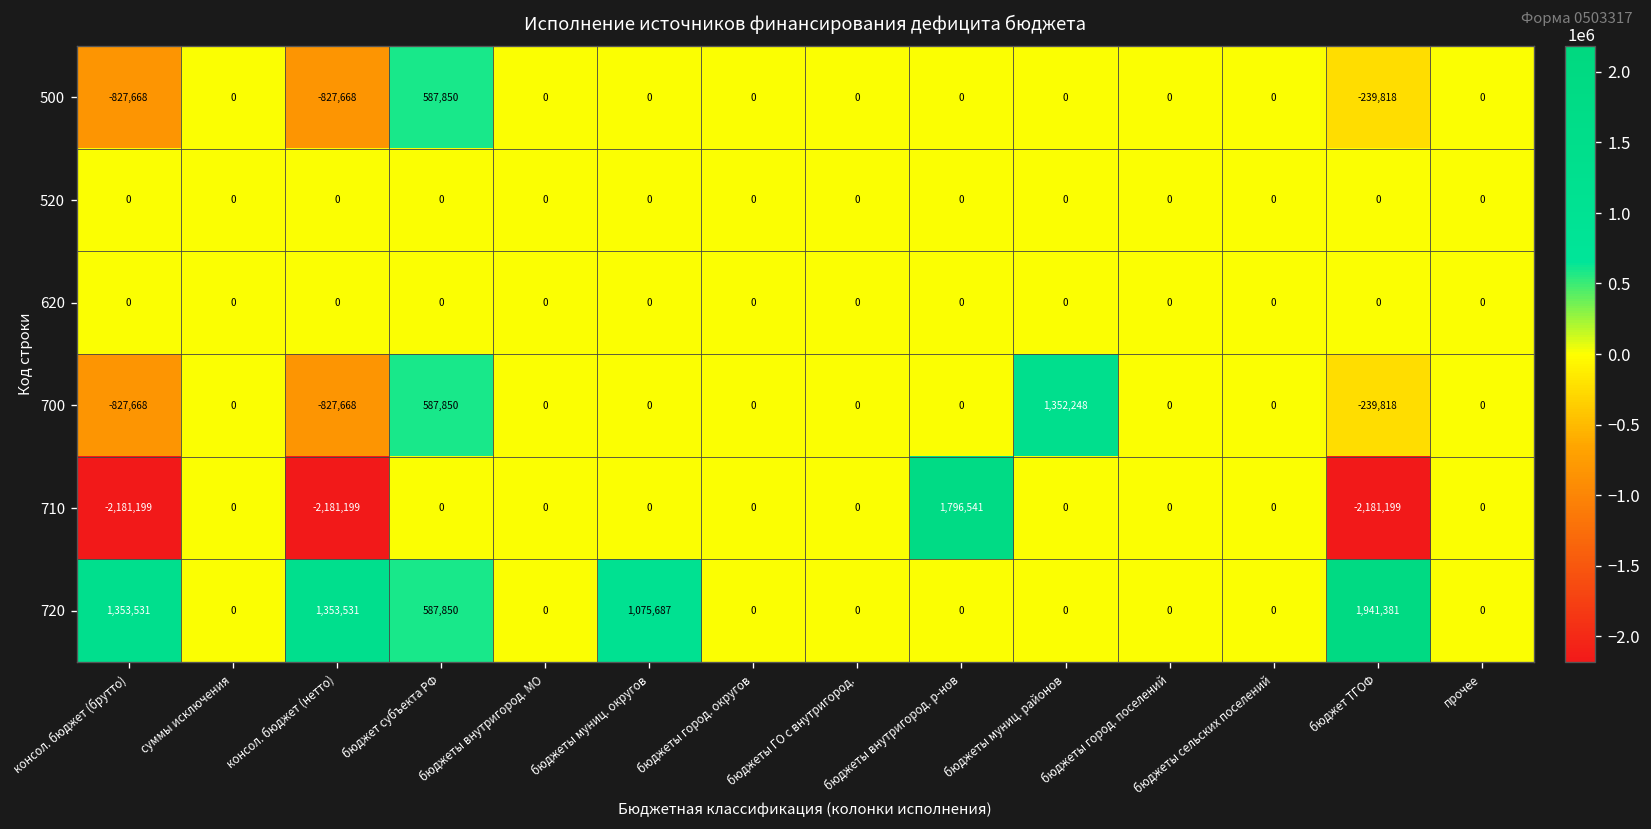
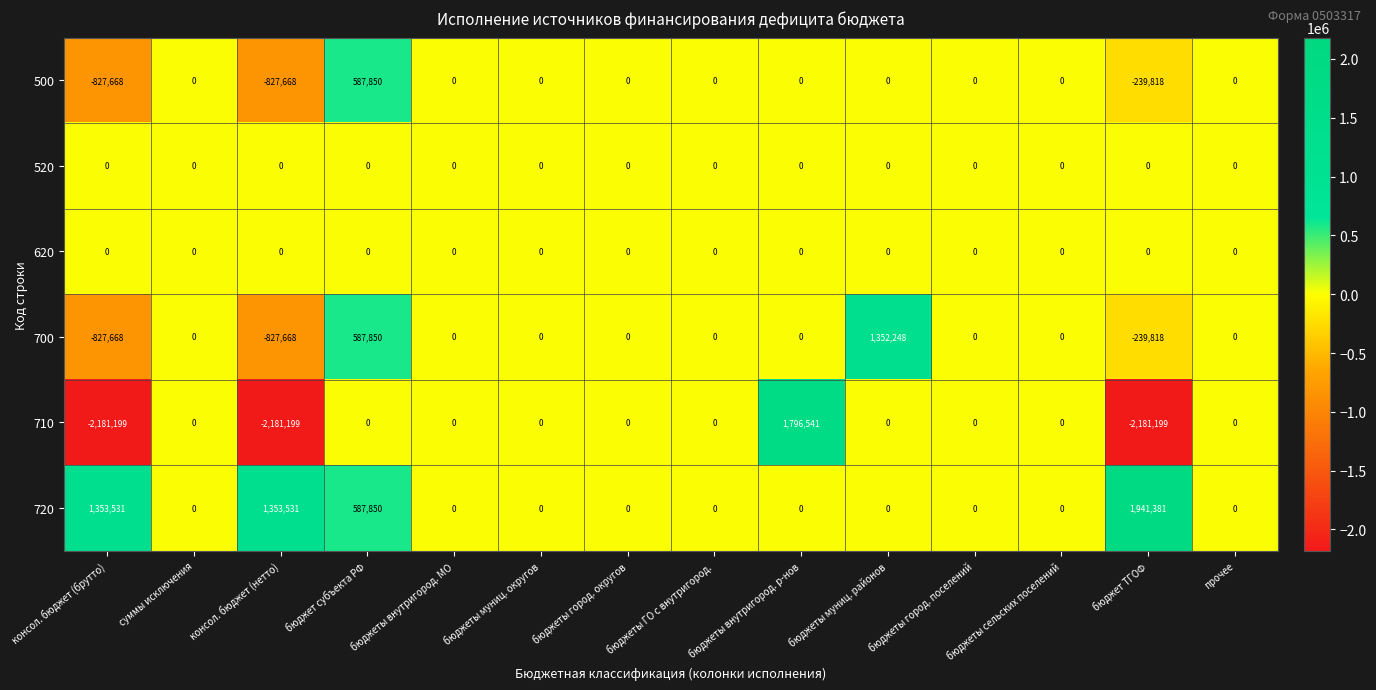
  {
    "500": {
      "консол. бюджет (брутто)": "-827,668",
      "суммы исключения": "0",
      "консол. бюджет (нетто)": "-827,668",
      "бюджет субъекта РФ": "587,850",
      "бюджеты внутригород. МО": "0",
      "бюджеты муниц. округов": "0",
      "бюджеты город. округов": "0",
      "бюджеты ГО с внутригород.": "0",
      "бюджеты внутригород. р-нов": "0",
      "бюджеты муниц. районов": "0",
      "бюджеты город. поселений": "0",
      "бюджеты сельских поселений": "0",
      "бюджет ТГОФ": "-239,818",
      "прочее": "0"
    },
    "520": {
      "консол. бюджет (брутто)": "0",
      "суммы исключения": "0",
      "консол. бюджет (нетто)": "0",
      "бюджет субъекта РФ": "0",
      "бюджеты внутригород. МО": "0",
      "бюджеты муниц. округов": "0",
      "бюджеты город. округов": "0",
      "бюджеты ГО с внутригород.": "0",
      "бюджеты внутригород. р-нов": "0",
      "бюджеты муниц. районов": "0",
      "бюджеты город. поселений": "0",
      "бюджеты сельских поселений": "0",
      "бюджет ТГОФ": "0",
      "прочее": "0"
    },
    "620": {
      "консол. бюджет (брутто)": "0",
      "суммы исключения": "0",
      "консол. бюджет (нетто)": "0",
      "бюджет субъекта РФ": "0",
      "бюджеты внутригород. МО": "0",
      "бюджеты муниц. округов": "0",
      "бюджеты город. округов": "0",
      "бюджеты ГО с внутригород.": "0",
      "бюджеты внутригород. р-нов": "0",
      "бюджеты муниц. районов": "0",
      "бюджеты город. поселений": "0",
      "бюджеты сельских поселений": "0",
      "бюджет ТГОФ": "0",
      "прочее": "0"
    },
    "700": {
      "консол. бюджет (брутто)": "-827,668",
      "суммы исключения": "0",
      "консол. бюджет (нетто)": "-827,668",
      "бюджет субъекта РФ": "587,850",
      "бюджеты внутригород. МО": "0",
      "бюджеты муниц. округов": "0",
      "бюджеты город. округов": "0",
      "бюджеты ГО с внутригород.": "0",
      "бюджеты внутригород. р-нов": "0",
      "бюджеты муниц. районов": "1,352,248",
      "бюджеты город. поселений": "0",
      "бюджеты сельских поселений": "0",
      "бюджет ТГОФ": "-239,818",
      "прочее": "0"
    },
    "710": {
      "консол. бюджет (брутто)": "-2,181,199",
      "суммы исключения": "0",
      "консол. бюджет (нетто)": "-2,181,199",
      "бюджет субъекта РФ": "0",
      "бюджеты внутригород. МО": "0",
      "бюджеты муниц. округов": "0",
      "бюджеты город. округов": "0",
      "бюджеты ГО с внутригород.": "0",
      "бюджеты внутригород. р-нов": "1,796,541",
      "бюджеты муниц. районов": "0",
      "бюджеты город. поселений": "0",
      "бюджеты сельских поселений": "0",
      "бюджет ТГОФ": "-2,181,199",
      "прочее": "0"
    },
    "720": {
      "консол. бюджет (брутто)": "1,353,531",
      "суммы исключения": "0",
      "консол. бюджет (нетто)": "1,353,531",
      "бюджет субъекта РФ": "587,850",
      "бюджеты внутригород. МО": "0",
-     "бюджеты муниц. округов": "1,075,687",
+     "бюджеты муниц. округов": "0",
      "бюджеты город. округов": "0",
      "бюджеты ГО с внутригород.": "0",
      "бюджеты внутригород. р-нов": "0",
      "бюджеты муниц. районов": "0",
      "бюджеты город. поселений": "0",
      "бюджеты сельских поселений": "0",
      "бюджет ТГОФ": "1,941,381",
      "прочее": "0"
    }
  }
